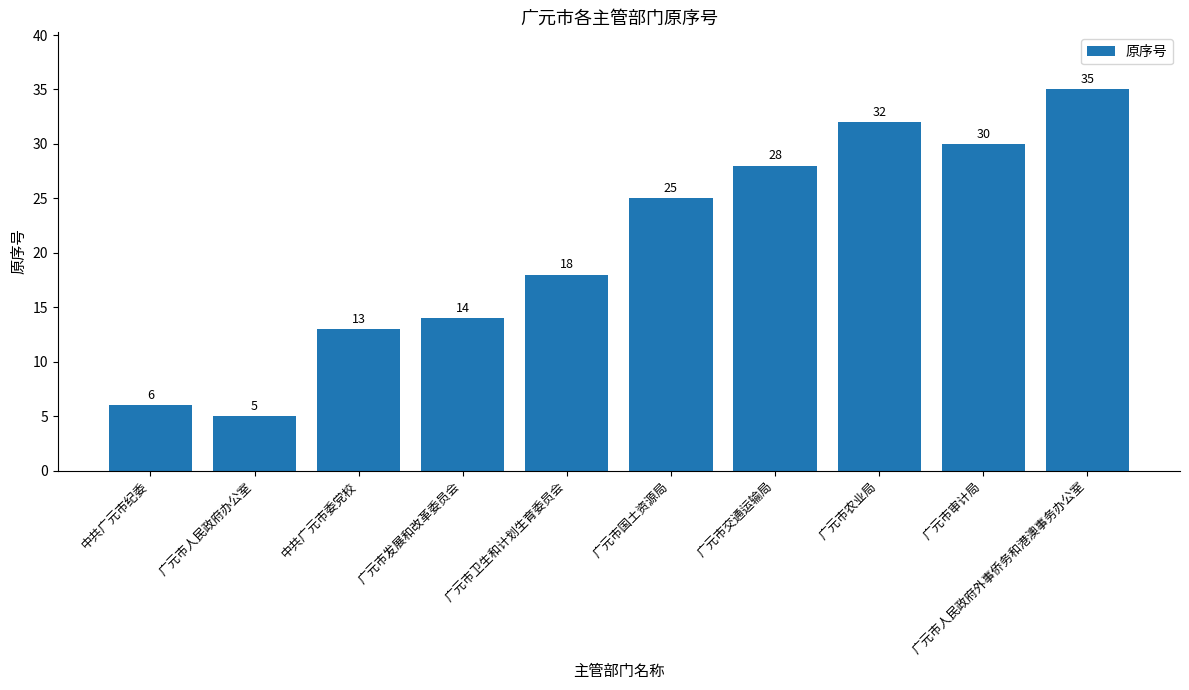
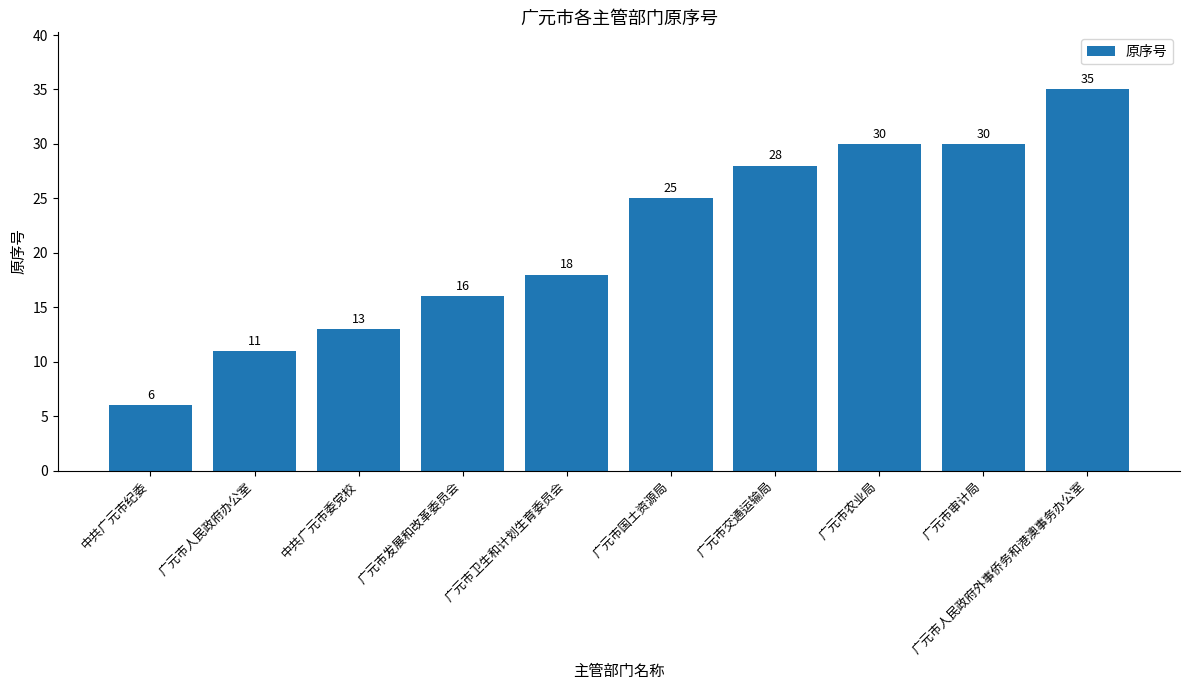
  {
    "中共广元市纪委": 6,
-   "广元市人民政府办公室": 5,
+   "广元市人民政府办公室": 11,
    "中共广元市委党校": 13,
-   "广元市发展和改革委员会": 14,
+   "广元市发展和改革委员会": 16,
    "广元市卫生和计划生育委员会": 18,
    "广元市国土资源局": 25,
    "广元市交通运输局": 28,
-   "广元市农业局": 32,
+   "广元市农业局": 30,
    "广元市审计局": 30,
    "广元市人民政府外事侨务和港澳事务办公室": 35
  }
